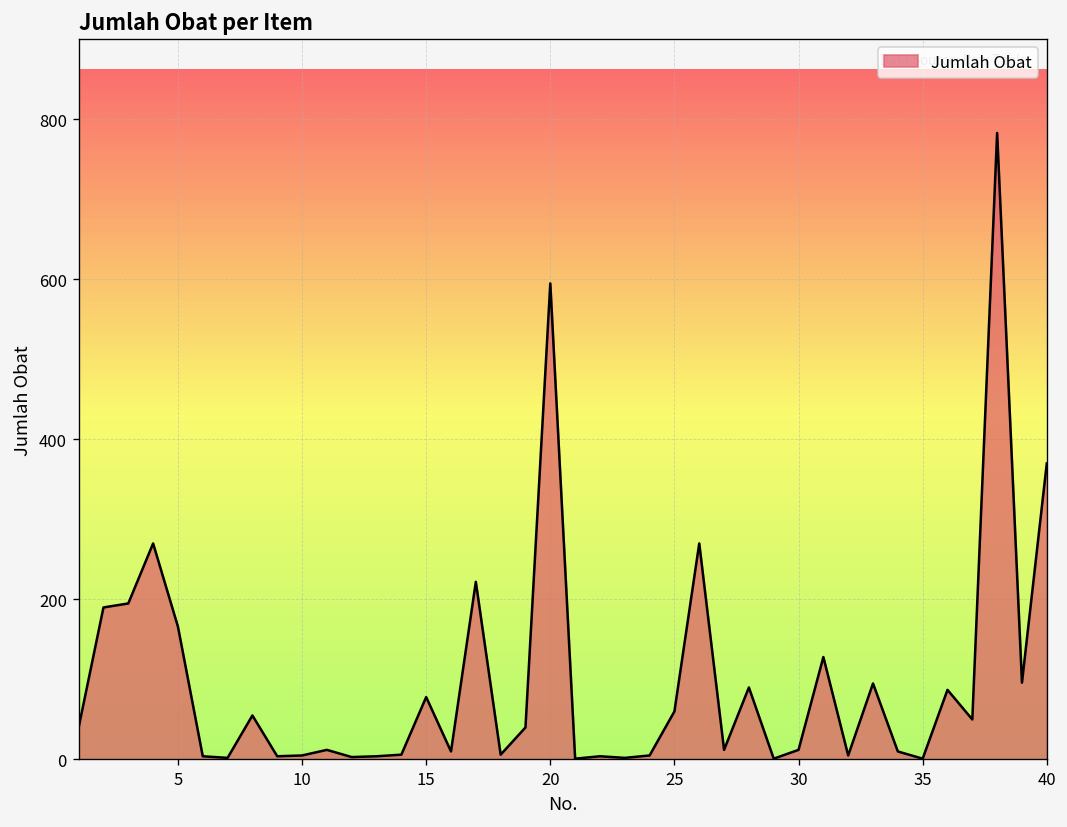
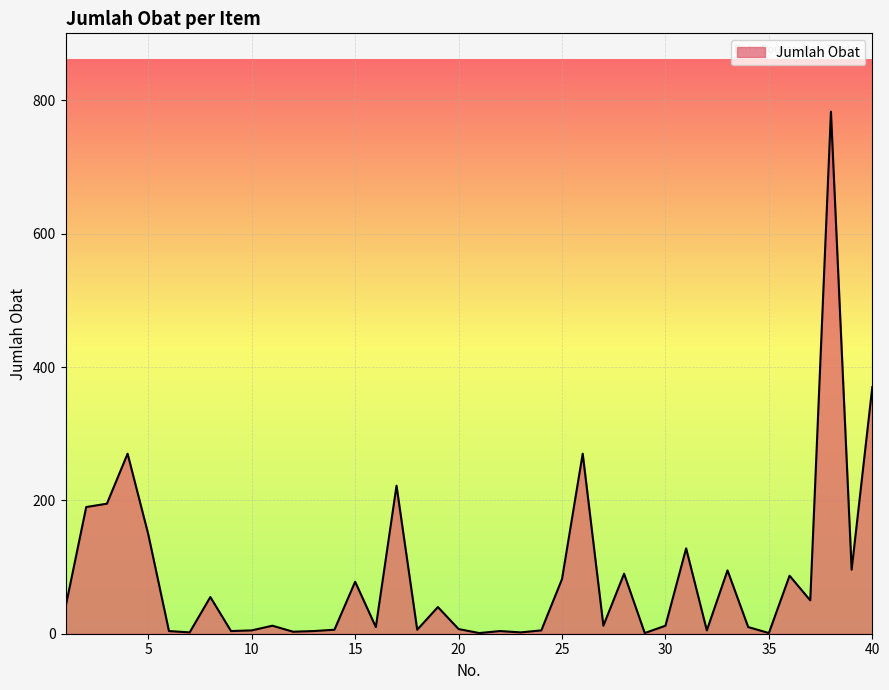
  {
-   "5": 170,
+   "5": 150,
    "10": 10,
    "15": 80,
-   "20": 600,
-   "25": 60,
+   "20": 10,
+   "25": 80,
    "30": 10,
    "35": 0,
    "40": 370
  }
